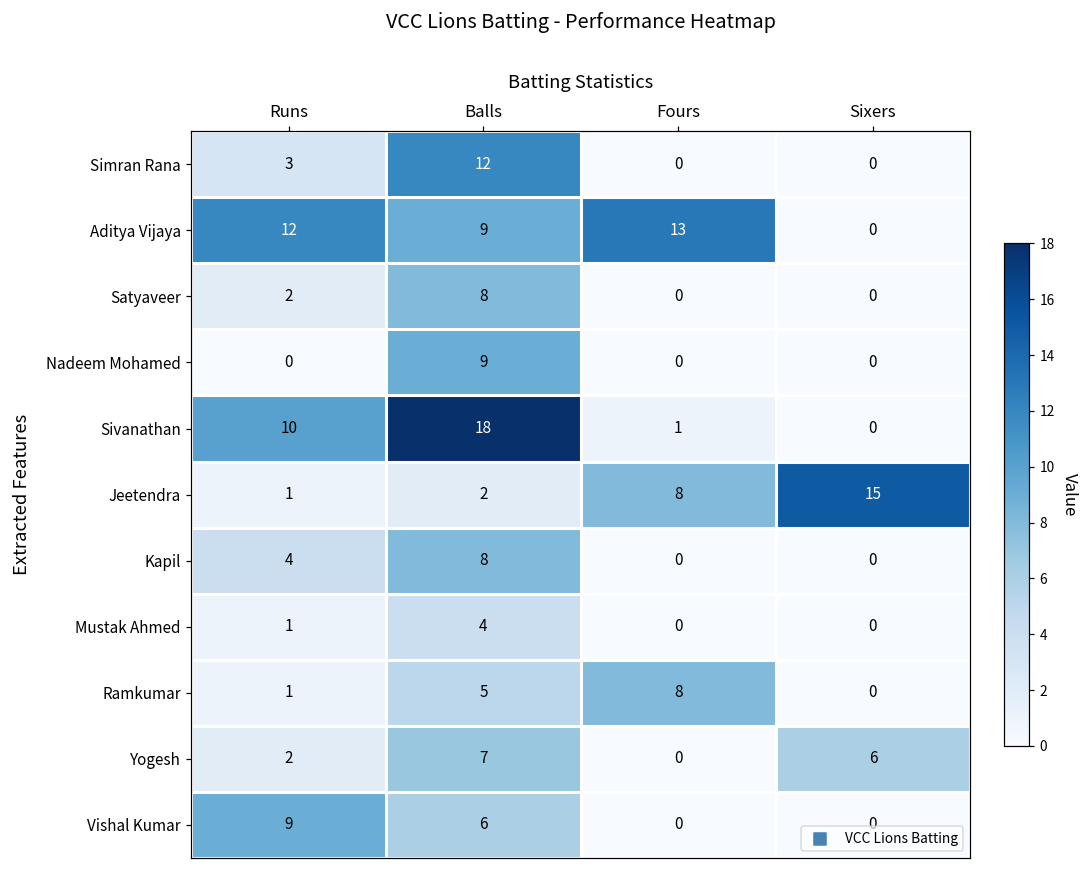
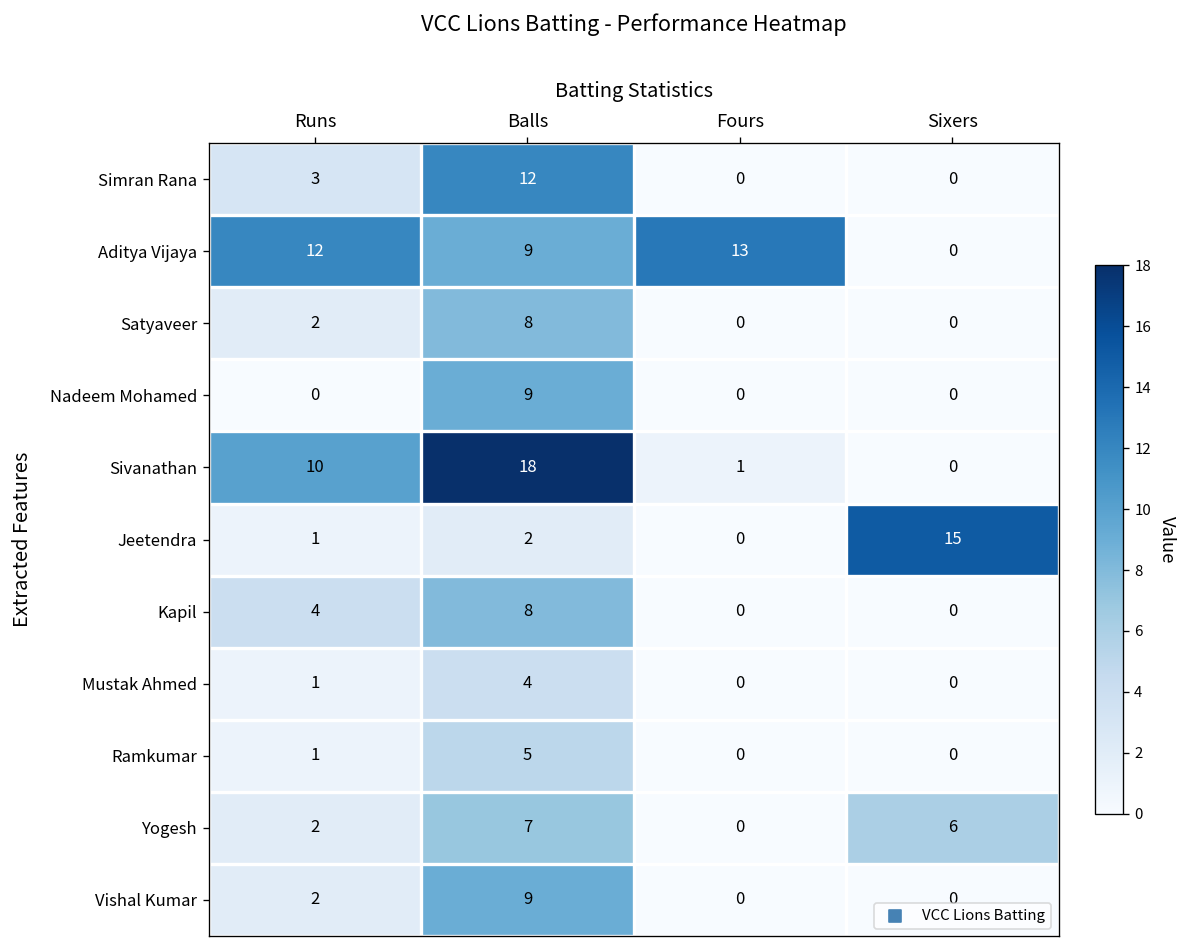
  {
    "Simran Rana": {
      "Runs": 3,
      "Balls": 12,
      "Fours": 0,
      "Sixers": 0
    },
    "Aditya Vijaya": {
      "Runs": 12,
      "Balls": 9,
      "Fours": 13,
      "Sixers": 0
    },
    "Satyaveer": {
      "Runs": 2,
      "Balls": 8,
      "Fours": 0,
      "Sixers": 0
    },
    "Nadeem Mohamed": {
      "Runs": 0,
      "Balls": 9,
      "Fours": 0,
      "Sixers": 0
    },
    "Sivanathan": {
      "Runs": 10,
      "Balls": 18,
      "Fours": 1,
      "Sixers": 0
    },
    "Jeetendra": {
      "Runs": 1,
      "Balls": 2,
-     "Fours": 8,
+     "Fours": 0,
      "Sixers": 15
    },
    "Kapil": {
      "Runs": 4,
      "Balls": 8,
      "Fours": 0,
      "Sixers": 0
    },
    "Mustak Ahmed": {
      "Runs": 1,
      "Balls": 4,
      "Fours": 0,
      "Sixers": 0
    },
    "Ramkumar": {
      "Runs": 1,
      "Balls": 5,
-     "Fours": 8,
+     "Fours": 0,
      "Sixers": 0
    },
    "Yogesh": {
      "Runs": 2,
      "Balls": 7,
      "Fours": 0,
      "Sixers": 6
    },
    "Vishal Kumar": {
-     "Runs": 9,
-     "Balls": 6,
+     "Runs": 2,
+     "Balls": 9,
      "Fours": 0
    }
  }
